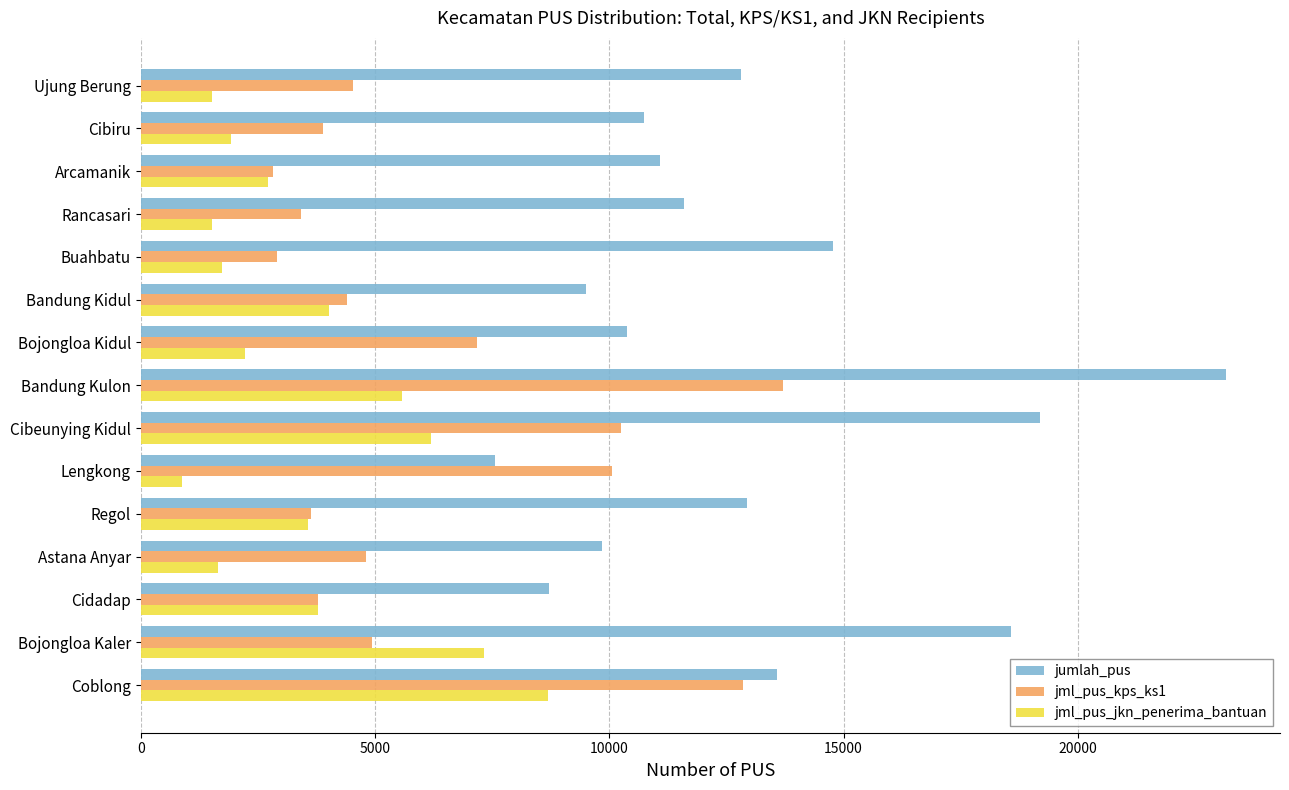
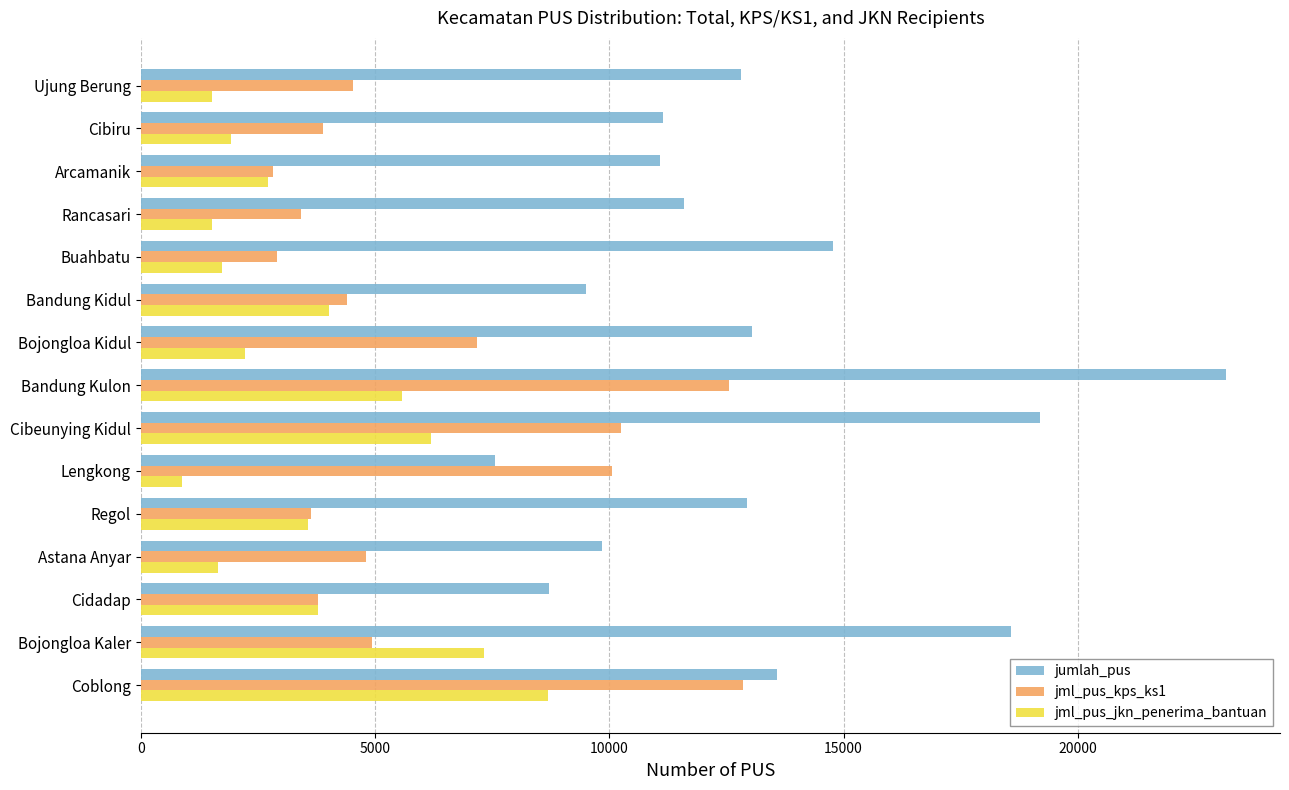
  {
    "jumlah_pus": {
      "Ujung Berung": 12800,
-     "Cibiru": 10700,
+     "Cibiru": 11100,
      "Arcamanik": 11100,
      "Rancasari": 11600,
      "Buahbatu": 14800,
      "Bandung Kidul": 9500,
-     "Bojongloa Kidul": 10400,
+     "Bojongloa Kidul": 13000,
      "Bandung Kulon": 23200,
      "Cibeunying Kidul": 19200,
      "Lengkong": 7600,
      "Regol": 12900,
      "Astana Anyar": 9900,
      "Cidadap": 8700,
      "Bojongloa Kaler": 18600,
      "Coblong": 13600
    },
    "jml_pus_kps_ks1": {
      "Ujung Berung": 4500,
      "Cibiru": 3900,
      "Arcamanik": 2800,
      "Rancasari": 3400,
      "Buahbatu": 2900,
      "Bandung Kidul": 4400,
      "Bojongloa Kidul": 7200,
-     "Bandung Kulon": 13700,
+     "Bandung Kulon": 12600,
      "Cibeunying Kidul": 10200,
      "Lengkong": 10100,
      "Regol": 3600,
      "Astana Anyar": 4800,
      "Cidadap": 3800,
      "Bojongloa Kaler": 4900,
      "Coblong": 12800
    },
    "jml_pus_jkn_penerima_bantuan": {
      "Ujung Berung": 1500,
      "Cibiru": 1900,
      "Arcamanik": 2700,
      "Rancasari": 1500,
      "Buahbatu": 1700,
      "Bandung Kidul": 4000,
      "Bojongloa Kidul": 2200,
      "Bandung Kulon": 5600,
      "Cibeunying Kidul": 6200,
      "Lengkong": 900,
      "Regol": 3600,
      "Astana Anyar": 1600,
      "Cidadap": 3800,
      "Bojongloa Kaler": 7300,
      "Coblong": 8700
    }
  }
